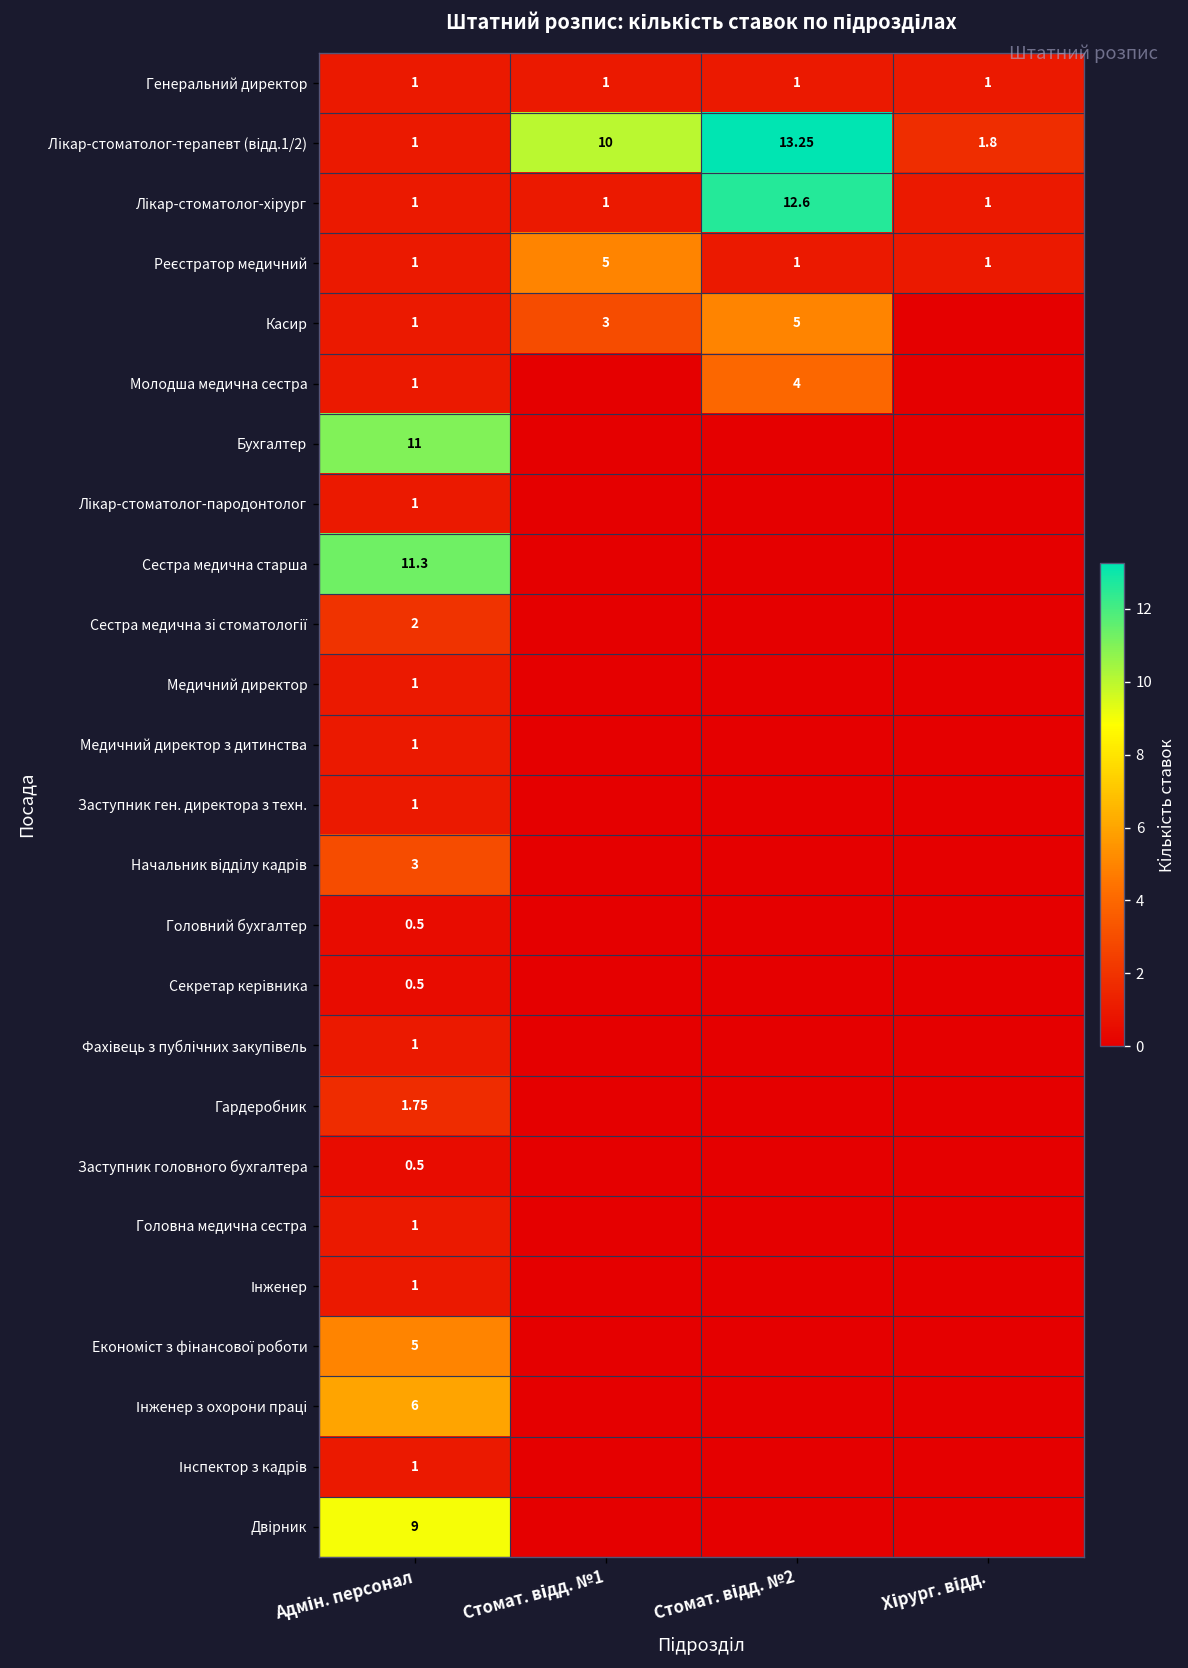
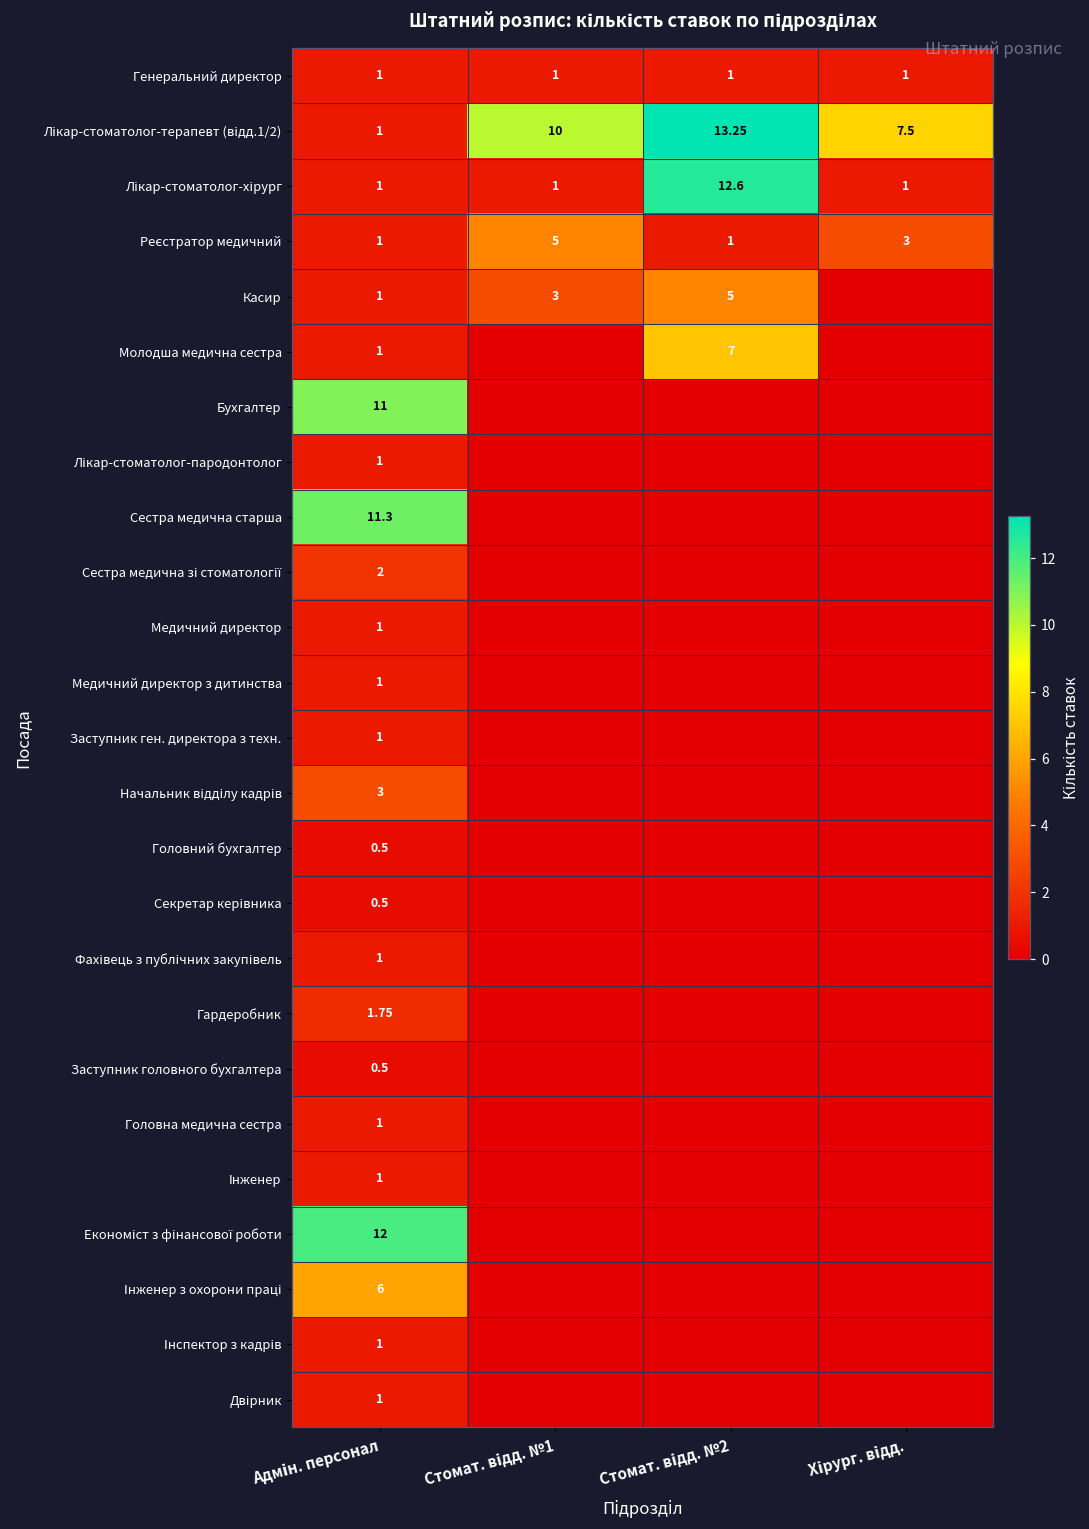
  {
    "Генеральний директор": {
      "Адмін. персонал": 1,
      "Стомат. відд. №1": 1,
      "Стомат. відд. №2": 1,
      "Хірург. відд.": 1
    },
    "Лікар-стоматолог-терапевт (відд.1/2)": {
      "Адмін. персонал": 1,
      "Стомат. відд. №1": 10,
      "Стомат. відд. №2": 13.25,
-     "Хірург. відд.": 1.8
+     "Хірург. відд.": 7.5
    },
    "Лікар-стоматолог-хірург": {
      "Адмін. персонал": 1,
      "Стомат. відд. №1": 1,
      "Стомат. відд. №2": 12.6,
      "Хірург. відд.": 1
    },
    "Реєстратор медичний": {
      "Адмін. персонал": 1,
      "Стомат. відд. №1": 5,
      "Стомат. відд. №2": 1,
-     "Хірург. відд.": 1
+     "Хірург. відд.": 3
    },
    "Касир": {
      "Адмін. персонал": 1,
      "Стомат. відд. №1": 3,
      "Стомат. відд. №2": 5
    },
    "Молодша медична сестра": {
      "Адмін. персонал": 1,
-     "Стомат. відд. №2": 4
+     "Стомат. відд. №2": 7
    },
    "Бухгалтер": {
      "Адмін. персонал": 11
    },
    "Лікар-стоматолог-пародонтолог": {
      "Адмін. персонал": 1
    },
    "Сестра медична старша": {
      "Адмін. персонал": 11.3
    },
    "Сестра медична зі стоматології": {
      "Адмін. персонал": 2
    },
    "Медичний директор": {
      "Адмін. персонал": 1
    },
    "Медичний директор з дитинства": {
      "Адмін. персонал": 1
    },
    "Заступник ген. директора з техн.": {
      "Адмін. персонал": 1
    },
    "Начальник відділу кадрів": {
      "Адмін. персонал": 3
    },
    "Головний бухгалтер": {
      "Адмін. персонал": 0.5
    },
    "Секретар керівника": {
      "Адмін. персонал": 0.5
    },
    "Фахівець з публічних закупівель": {
      "Адмін. персонал": 1
    },
    "Гардеробник": {
      "Адмін. персонал": 1.75
    },
    "Заступник головного бухгалтера": {
      "Адмін. персонал": 0.5
    },
    "Головна медична сестра": {
      "Адмін. персонал": 1
    },
    "Інженер": {
      "Адмін. персонал": 1
    },
    "Економіст з фінансової роботи": {
-     "Адмін. персонал": 5
+     "Адмін. персонал": 12
    },
    "Інженер з охорони праці": {
      "Адмін. персонал": 6
    },
    "Інспектор з кадрів": {
      "Адмін. персонал": 1
    },
    "Двірник": {
-     "Адмін. персонал": 9
+     "Адмін. персонал": 1
    }
  }
